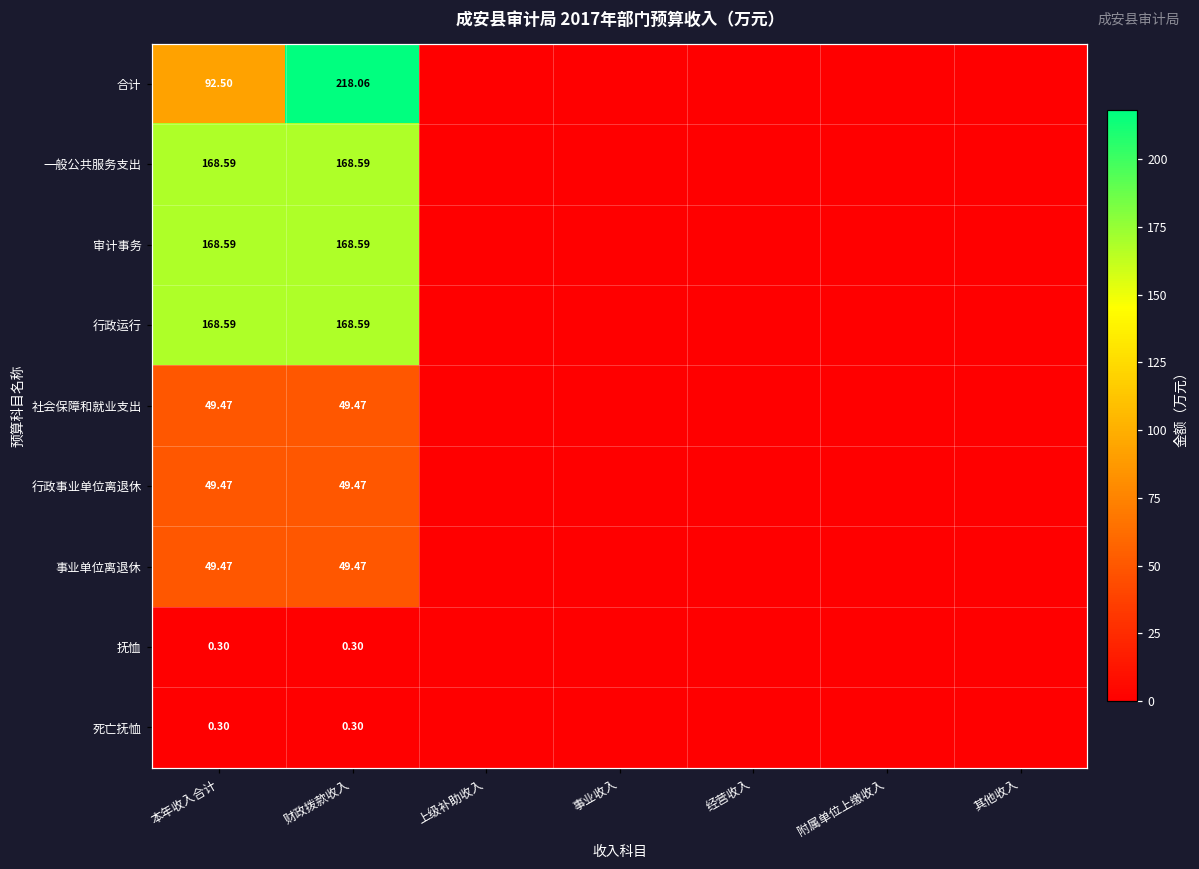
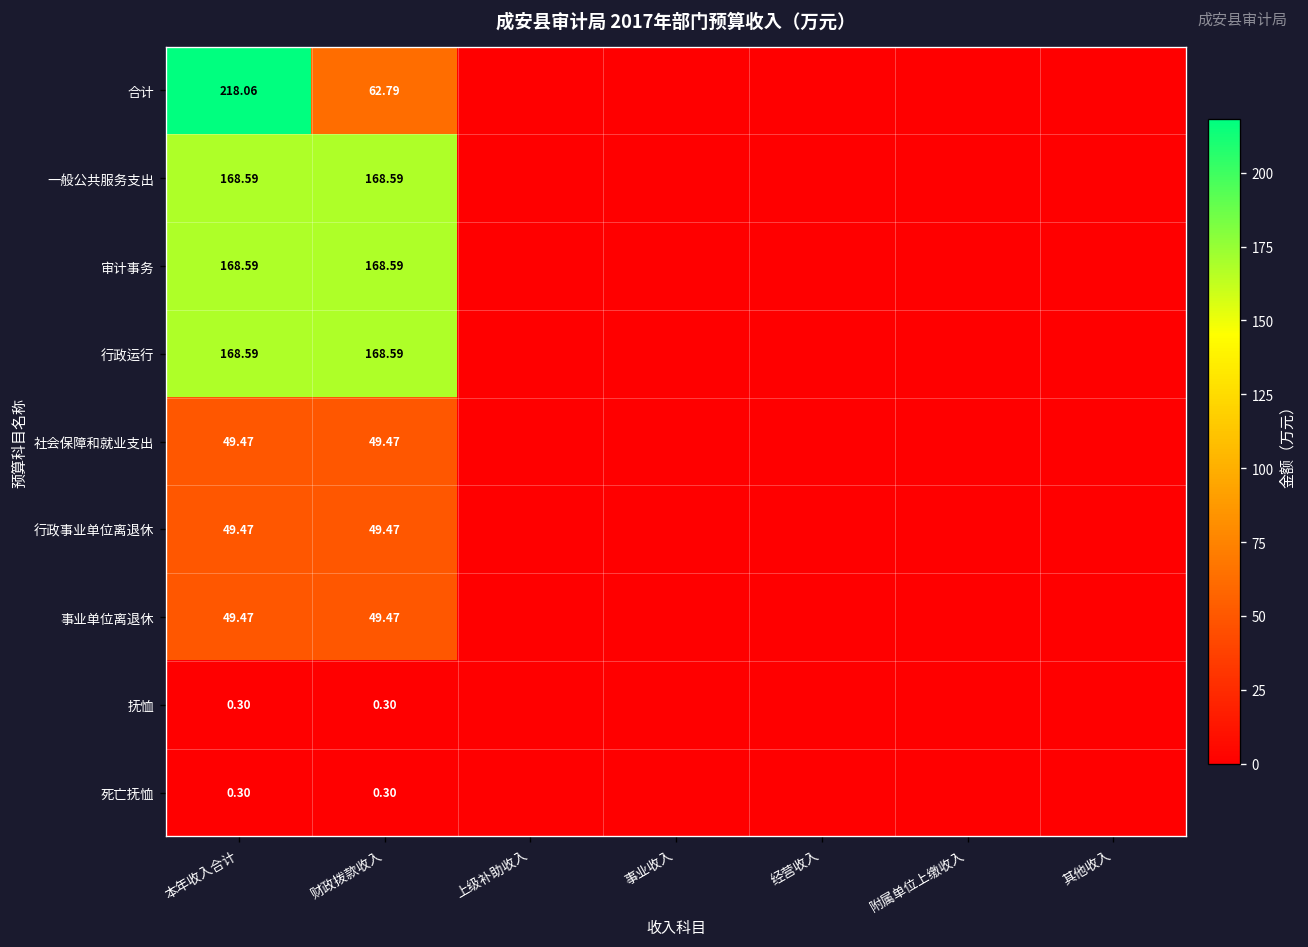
  {
    "合计": {
-     "本年收入合计": 92.50,
-     "财政拨款收入": 218.06
+     "本年收入合计": 218.06,
+     "财政拨款收入": 62.79
    },
    "一般公共服务支出": {
      "本年收入合计": 168.59,
      "财政拨款收入": 168.59
    },
    "审计事务": {
      "本年收入合计": 168.59,
      "财政拨款收入": 168.59
    },
    "行政运行": {
      "本年收入合计": 168.59,
      "财政拨款收入": 168.59
    },
    "社会保障和就业支出": {
      "本年收入合计": 49.47,
      "财政拨款收入": 49.47
    },
    "行政事业单位离退休": {
      "本年收入合计": 49.47,
      "财政拨款收入": 49.47
    },
    "事业单位离退休": {
      "本年收入合计": 49.47,
      "财政拨款收入": 49.47
    },
    "抚恤": {
      "本年收入合计": 0.30,
      "财政拨款收入": 0.30
    },
    "死亡抚恤": {
      "本年收入合计": 0.30,
      "财政拨款收入": 0.30
    }
  }
